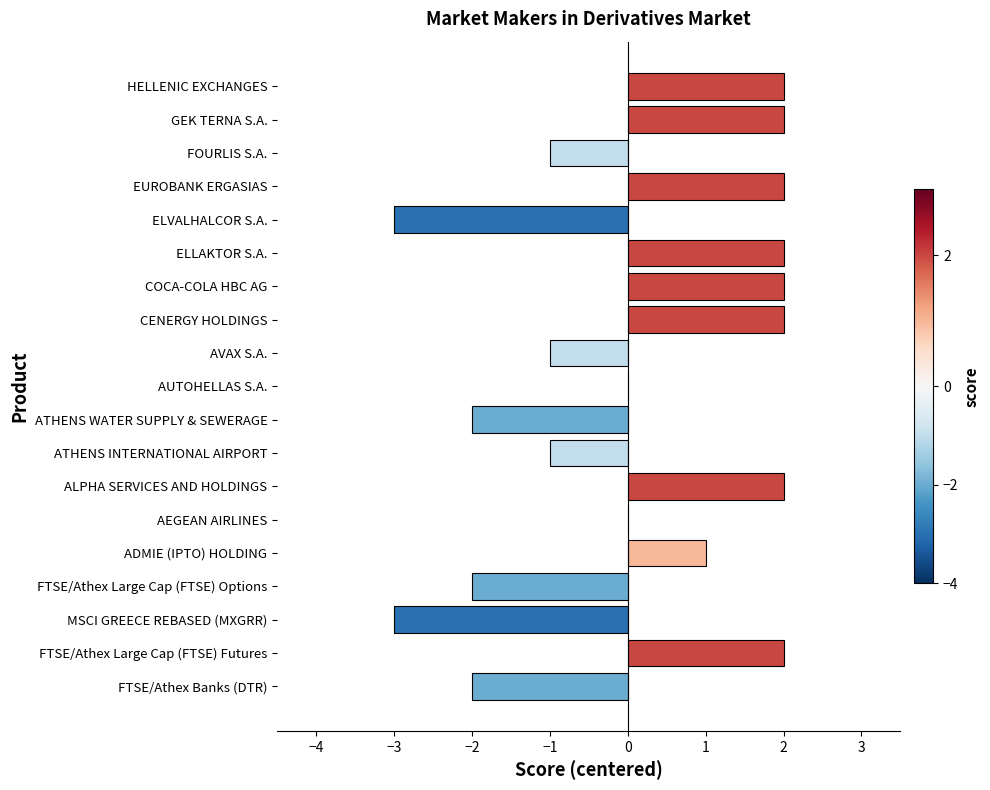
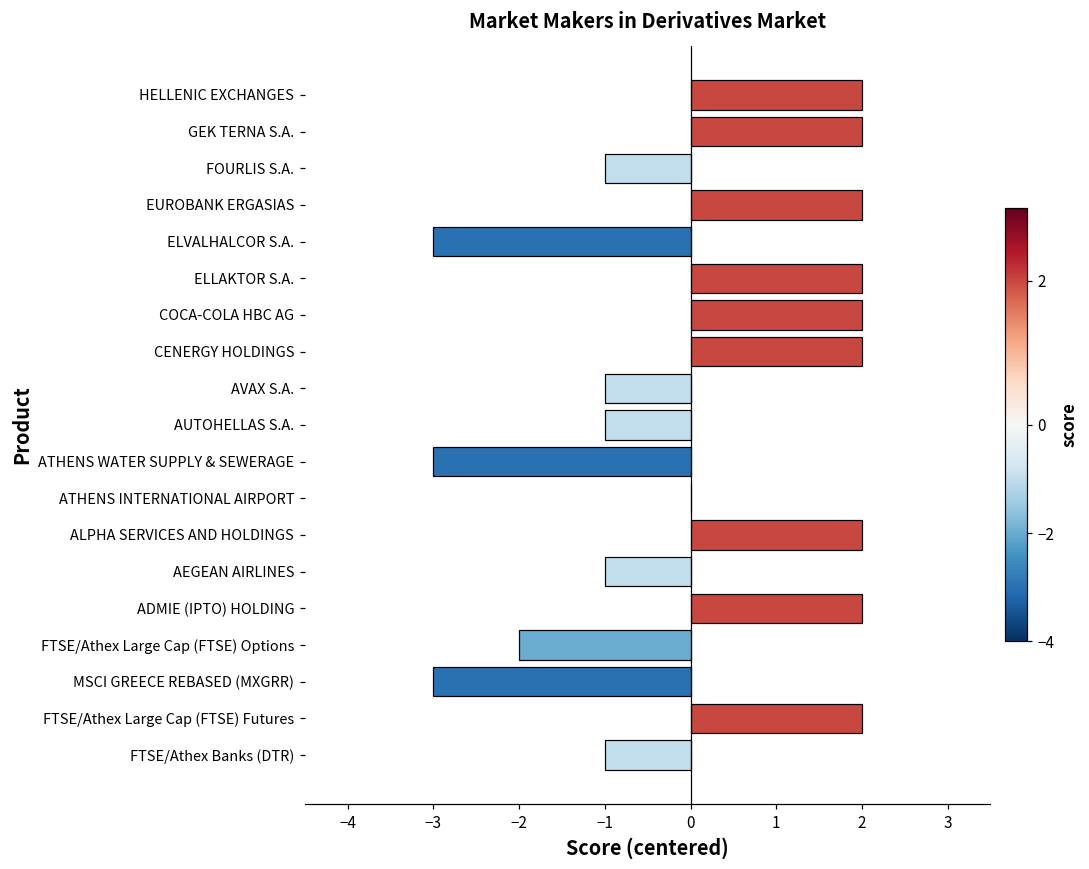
  {
    "HELLENIC EXCHANGES": 2.0,
    "GEK TERNA S.A.": 2.0,
    "FOURLIS S.A.": -1.0,
    "EUROBANK ERGASIAS": 2.0,
    "ELVALHALCOR S.A.": -3.0,
    "ELLAKTOR S.A.": 2.0,
    "COCA-COLA HBC AG": 2.0,
    "CENERGY HOLDINGS": 2.0,
    "AVAX S.A.": -1.0,
-   "AUTOHELLAS S.A.": 0.0,
-   "ATHENS WATER SUPPLY & SEWERAGE": -2.0,
-   "ATHENS INTERNATIONAL AIRPORT": -1.0,
+   "AUTOHELLAS S.A.": -1.0,
+   "ATHENS WATER SUPPLY & SEWERAGE": -3.0,
+   "ATHENS INTERNATIONAL AIRPORT": 0.0,
    "ALPHA SERVICES AND HOLDINGS": 2.0,
-   "AEGEAN AIRLINES": 0.0,
-   "ADMIE (IPTO) HOLDING": 1.0,
+   "AEGEAN AIRLINES": -1.0,
+   "ADMIE (IPTO) HOLDING": 2.0,
    "FTSE/Athex Large Cap (FTSE) Options": -2.0,
    "MSCI GREECE REBASED (MXGRR)": -3.0,
    "FTSE/Athex Large Cap (FTSE) Futures": 2.0,
-   "FTSE/Athex Banks (DTR)": -2.0
+   "FTSE/Athex Banks (DTR)": -1.0
  }
